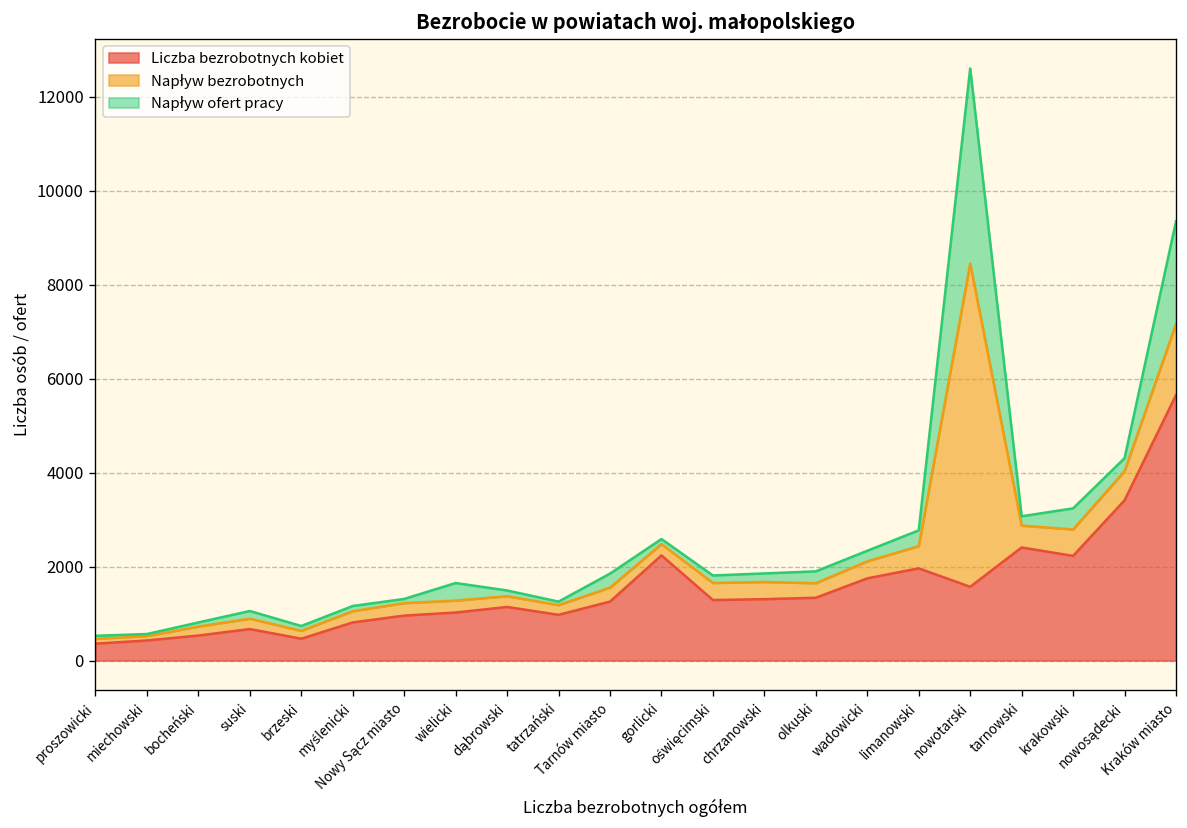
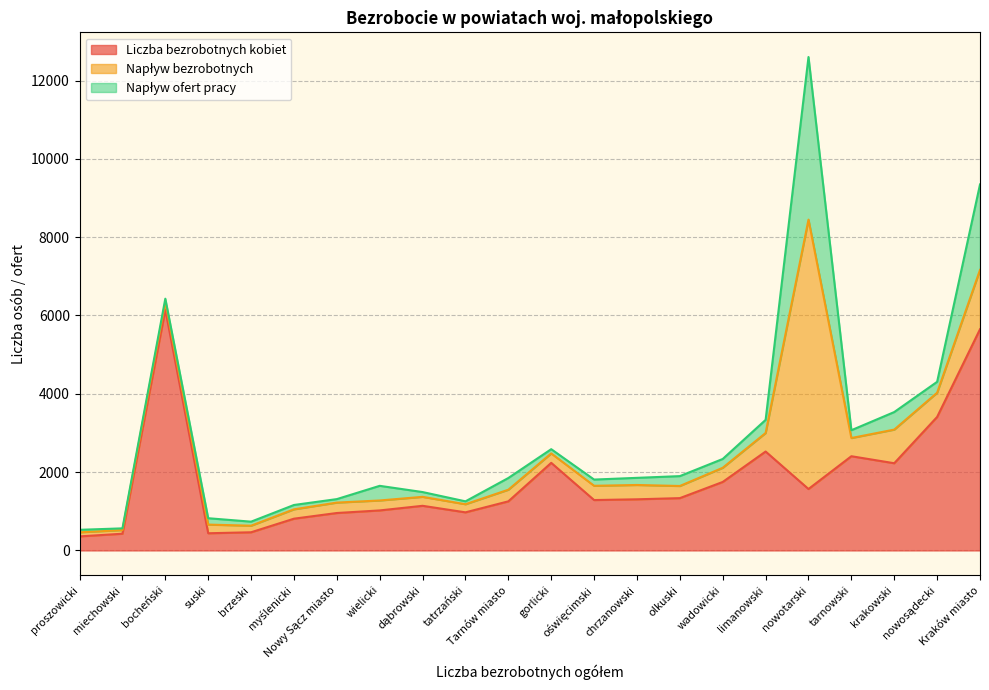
  {
    "Liczba bezrobotnych kobiet": {
      "proszowicki": 400,
      "miechowski": 400,
-     "bocheński": 500,
-     "suski": 700,
+     "bocheński": 6200,
+     "suski": 400,
      "brzeski": 500,
      "myślenicki": 800,
      "Nowy Sącz miasto": 1000,
      "wielicki": 1000,
      "dąbrowski": 1100,
      "tatrzański": 1000,
      "Tarnów miasto": 1300,
      "gorlicki": 2200,
      "oświęcimski": 1300,
      "chrzanowski": 1300,
      "olkuski": 1300,
      "wadowicki": 1700,
-     "limanowski": 2000,
+     "limanowski": 2500,
      "nowotarski": 1600,
      "tarnowski": 2400,
      "krakowski": 2200,
      "nowosądecki": 3400,
      "Kraków miasto": 5600
    },
    "Napływ bezrobotnych": {
      "bocheński": 200,
      "suski": 200,
      "brzeski": 200,
      "myślenicki": 200,
      "Nowy Sącz miasto": 300,
      "wielicki": 300,
      "dąbrowski": 200,
      "tatrzański": 200,
      "Tarnów miasto": 300,
      "gorlicki": 200,
      "oświęcimski": 400,
      "chrzanowski": 400,
      "olkuski": 300,
      "wadowicki": 400,
      "limanowski": 500,
      "nowotarski": 6900,
      "tarnowski": 500,
-     "krakowski": 600,
+     "krakowski": 900,
      "nowosądecki": 600,
      "Kraków miasto": 1500
    },
    "Napływ ofert pracy": {
      "bocheński": 100,
      "suski": 200,
      "brzeski": 100,
      "myślenicki": 100,
      "Nowy Sącz miasto": 100,
      "wielicki": 400,
      "dąbrowski": 100,
      "tatrzański": 100,
      "Tarnów miasto": 300,
      "gorlicki": 100,
      "oświęcimski": 200,
      "chrzanowski": 200,
      "olkuski": 300,
      "wadowicki": 200,
      "limanowski": 300,
      "nowotarski": 4200,
      "tarnowski": 200,
      "krakowski": 400,
      "nowosądecki": 300,
      "Kraków miasto": 2200
    }
  }
